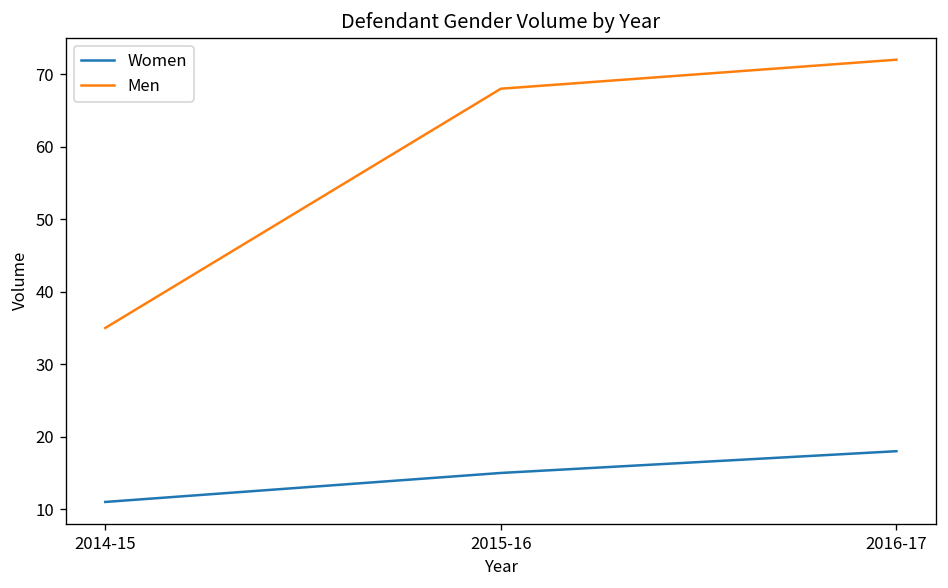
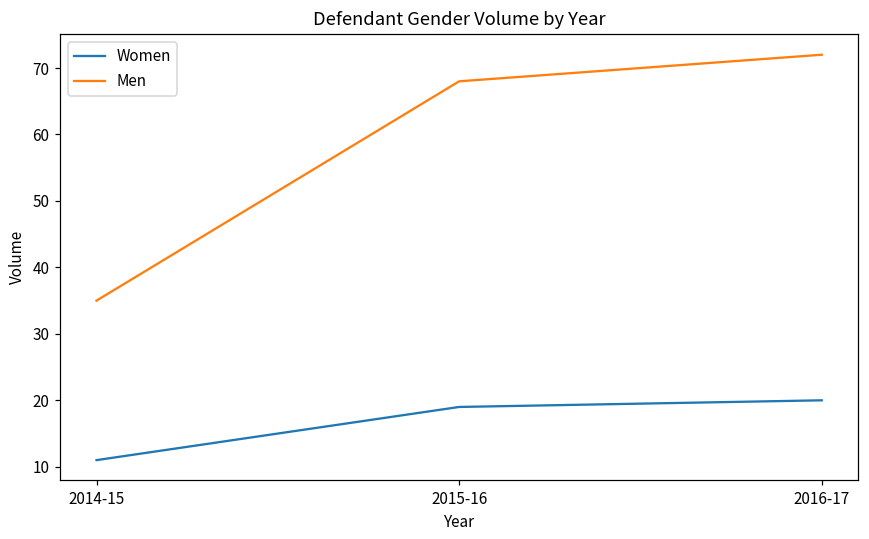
  {
    "Women": {
      "2014-15": 11,
-     "2015-16": 15,
-     "2016-17": 18
+     "2015-16": 19,
+     "2016-17": 20
    },
    "Men": {
      "2014-15": 35,
      "2015-16": 68,
      "2016-17": 72
    }
  }
